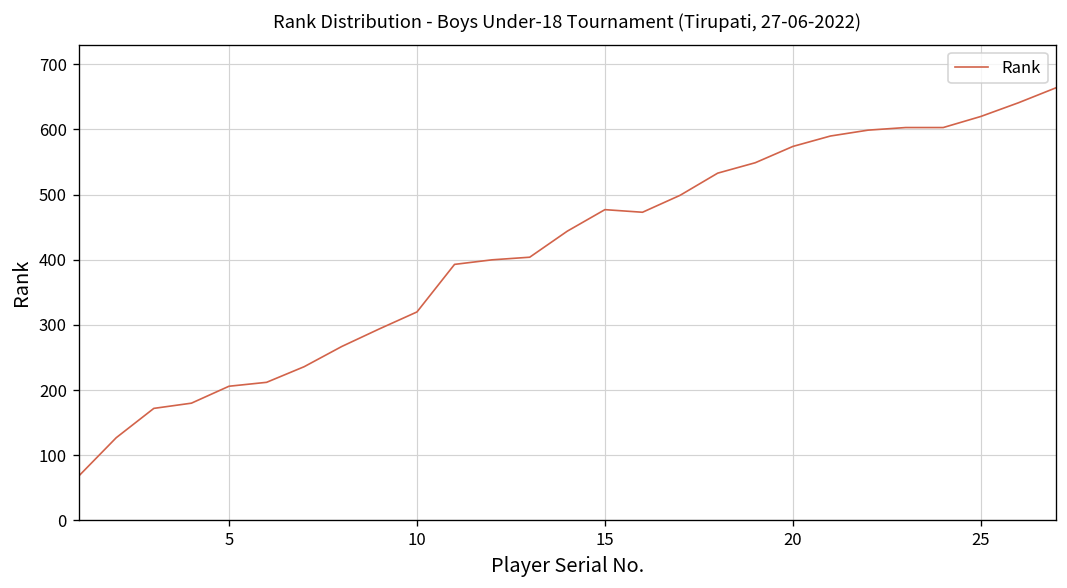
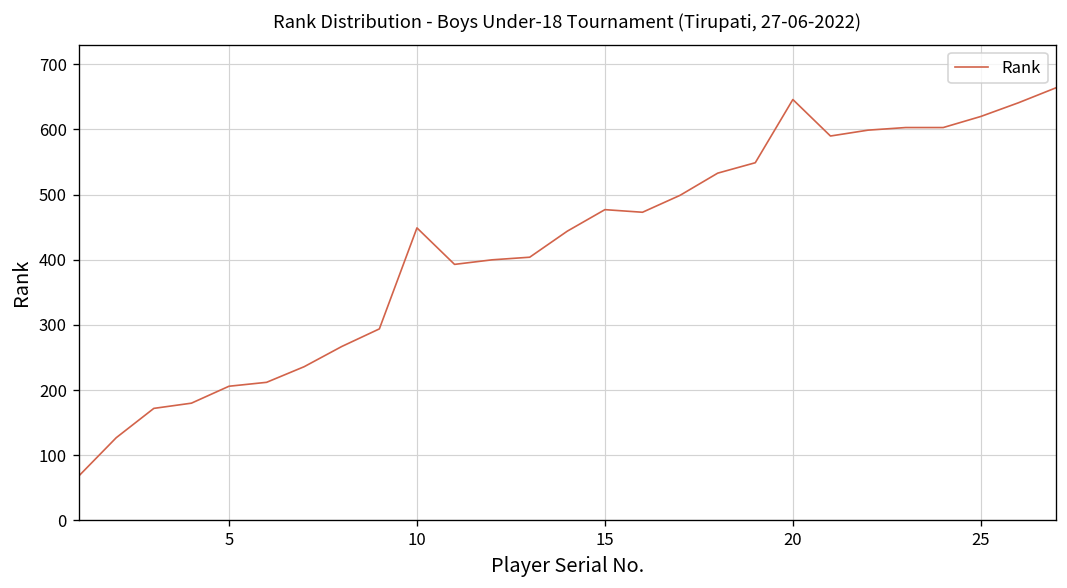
  {
    "5": 210,
-   "10": 320,
+   "10": 450,
    "15": 480,
-   "20": 570,
+   "20": 650,
    "25": 620
  }
